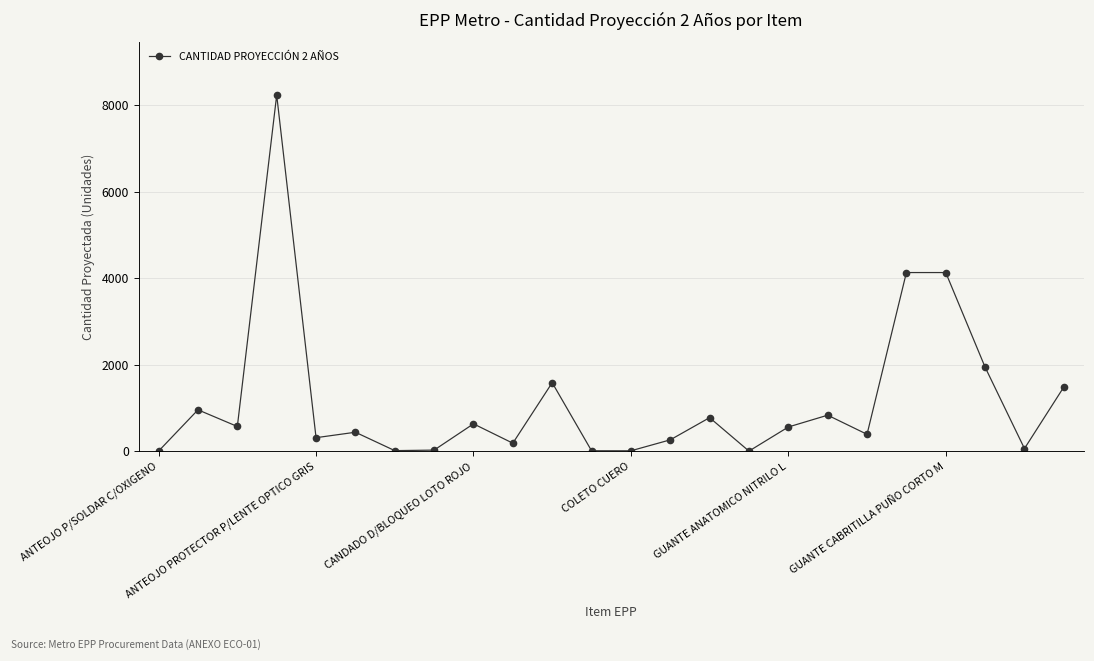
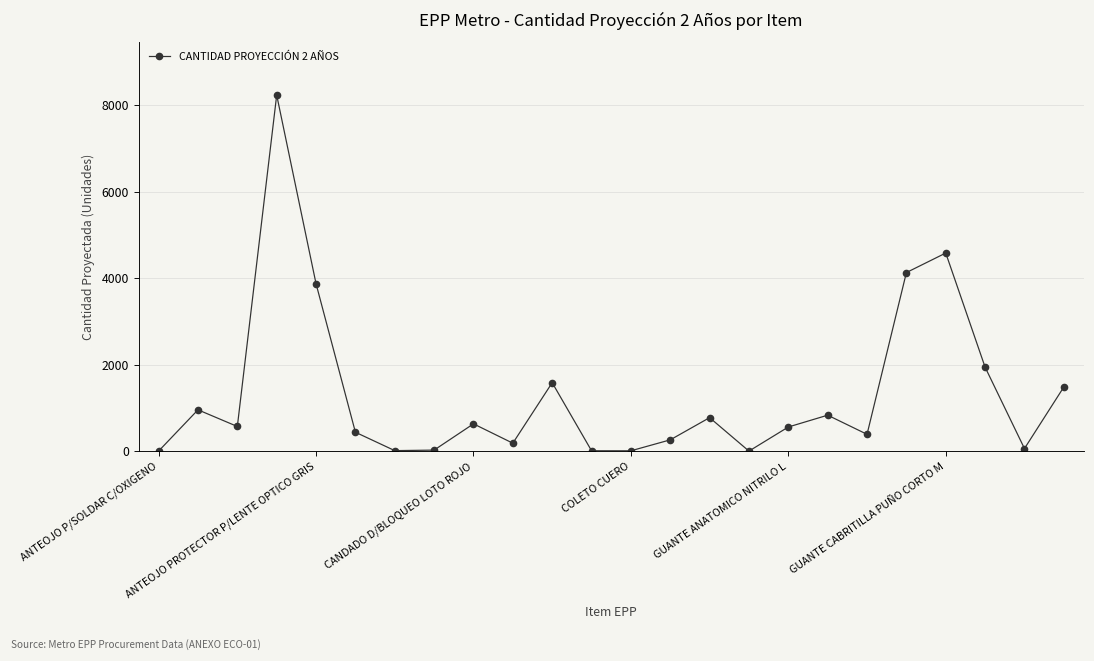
  {
    "ANTEOJO P/SOLDAR C/OXIGENO": 0,
-   "ANTEOJO PROTECTOR P/LENTE OPTICO GRIS": 300,
+   "ANTEOJO PROTECTOR P/LENTE OPTICO GRIS": 3900,
    "CANDADO D/BLOQUEO LOTO ROJO": 600,
    "COLETO CUERO": 0,
    "GUANTE ANATOMICO NITRILO L": 600,
-   "GUANTE CABRITILLA PUÑO CORTO M": 4100
+   "GUANTE CABRITILLA PUÑO CORTO M": 4600
  }
